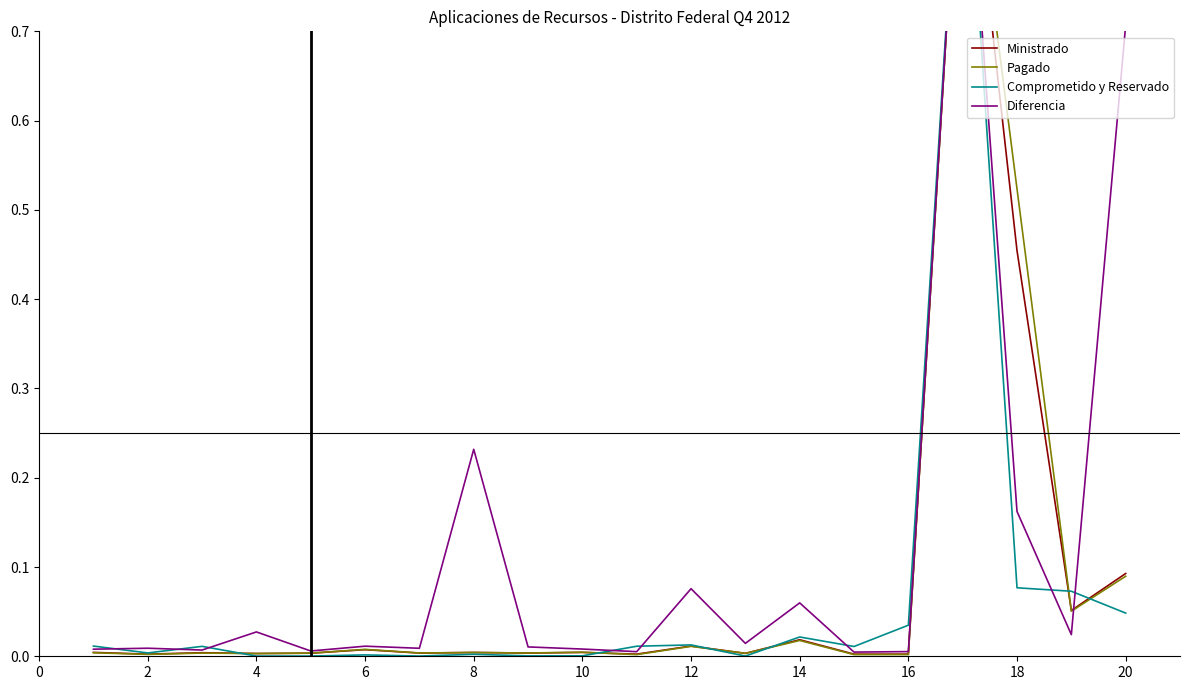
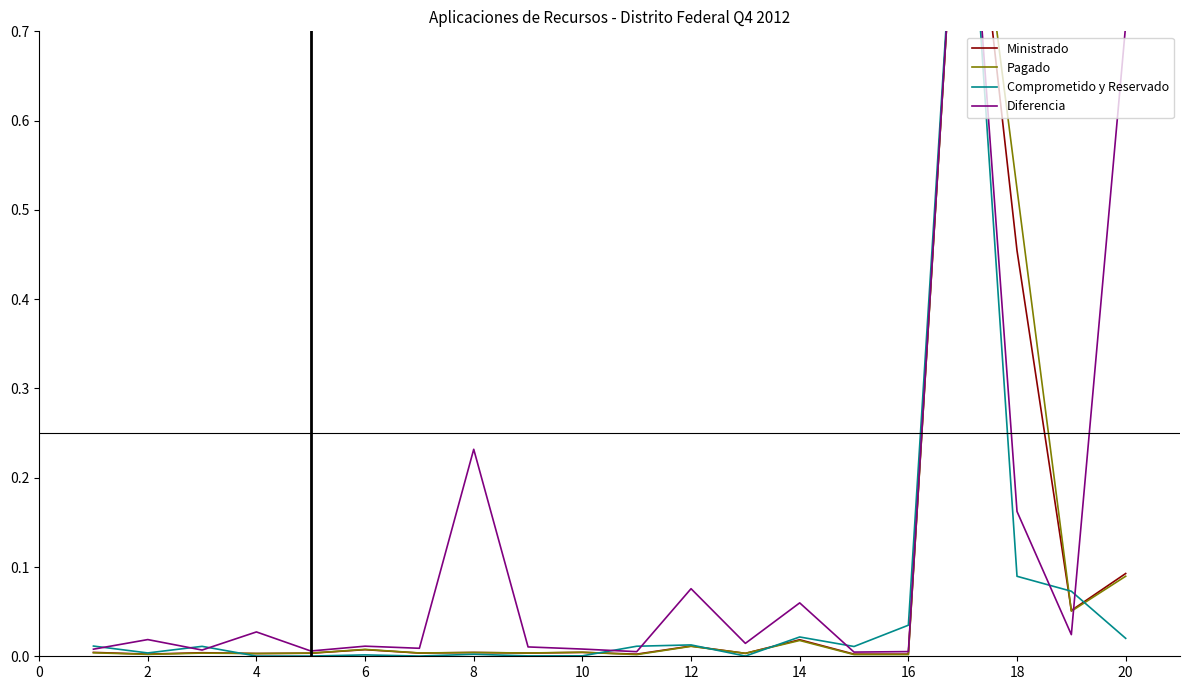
  {
    "Ministrado": {
      "18": 0.45,
      "20": 0.09
    },
    "Pagado": {
      "18": 0.52,
      "20": 0.09
    },
    "Comprometido y Reservado": {
      "4": 0.00,
      "6": 0.00,
      "10": 0.00,
      "14": 0.02,
      "16": 0.03,
-     "18": 0.08,
-     "20": 0.05
+     "18": 0.09,
+     "20": 0.02
    },
    "Diferencia": {
-     "2": 0.01,
+     "2": 0.02,
      "4": 0.03,
      "6": 0.01,
      "8": 0.23,
      "10": 0.01,
      "12": 0.08,
      "14": 0.06,
      "18": 0.16
    }
  }
